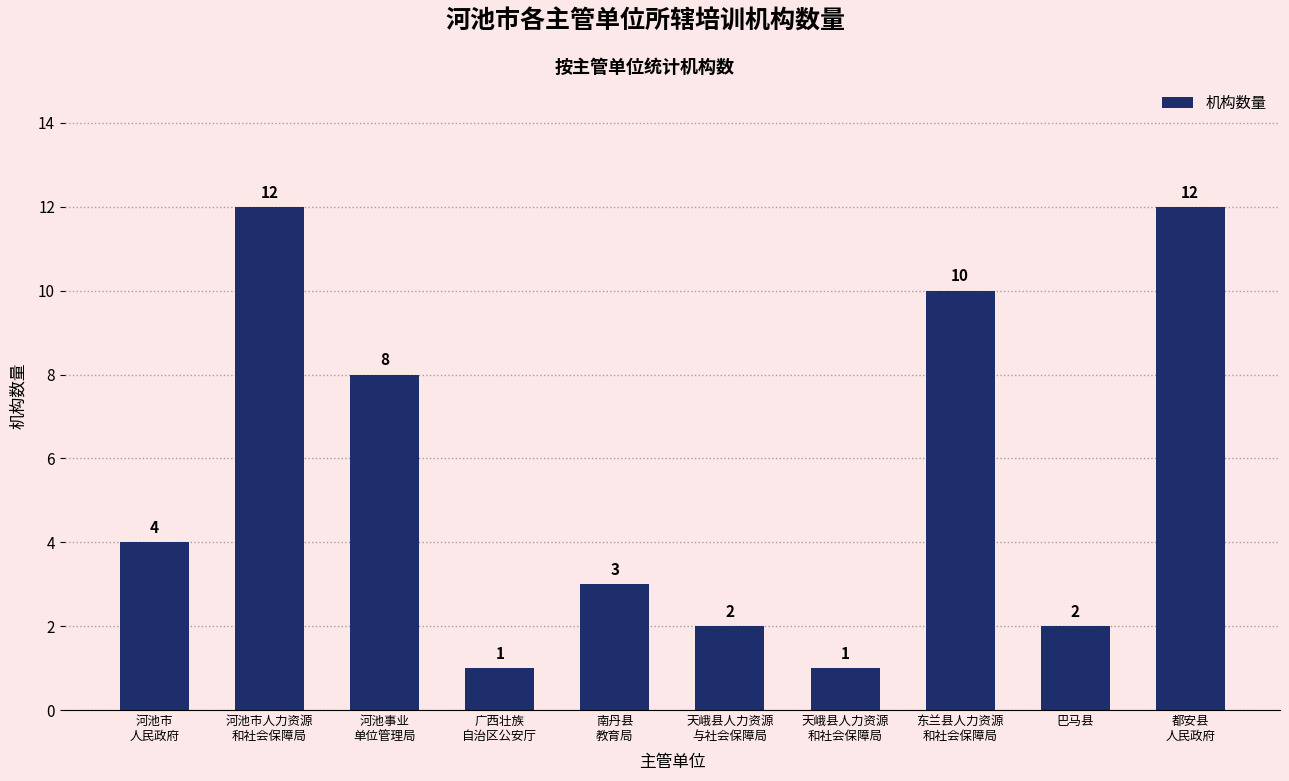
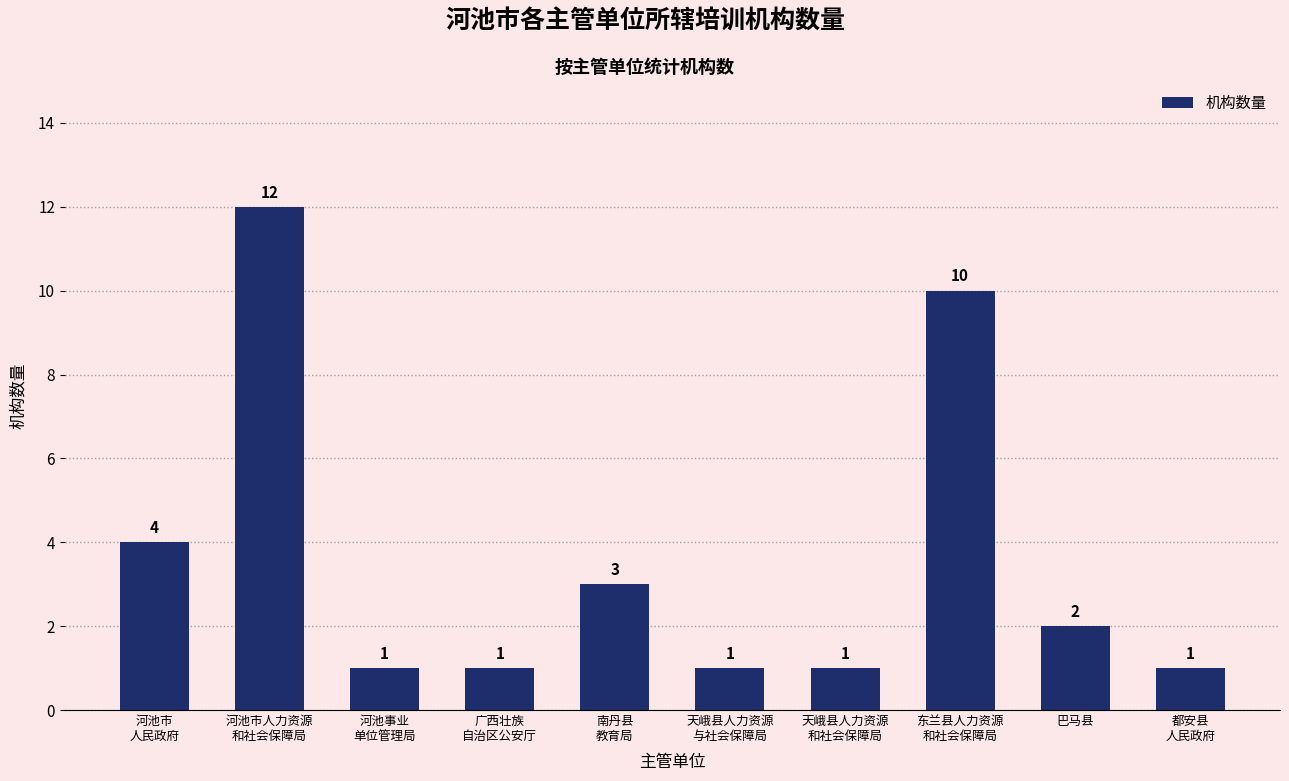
  {
    "河池市 人民政府": 4,
    "河池市人力资源 和社会保障局": 12,
-   "河池事业 单位管理局": 8,
+   "河池事业 单位管理局": 1,
    "广西壮族 自治区公安厅": 1,
    "南丹县 教育局": 3,
-   "天峨县人力资源 与社会保障局": 2,
+   "天峨县人力资源 与社会保障局": 1,
    "天峨县人力资源 和社会保障局": 1,
    "东兰县人力资源 和社会保障局": 10,
    "巴马县": 2,
-   "都安县 人民政府": 12
+   "都安县 人民政府": 1
  }
